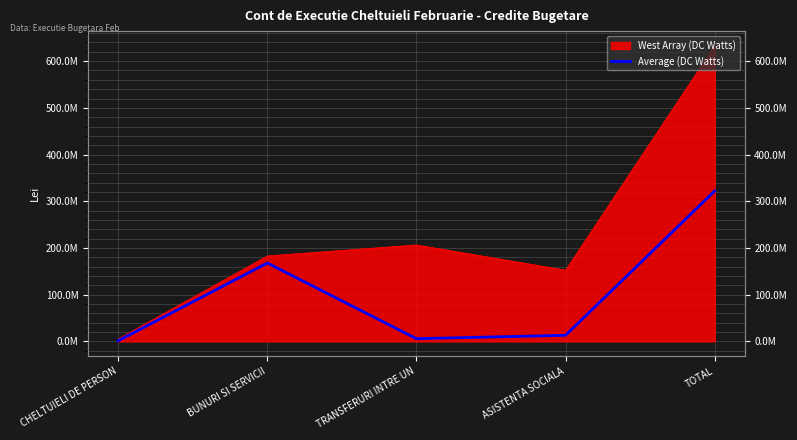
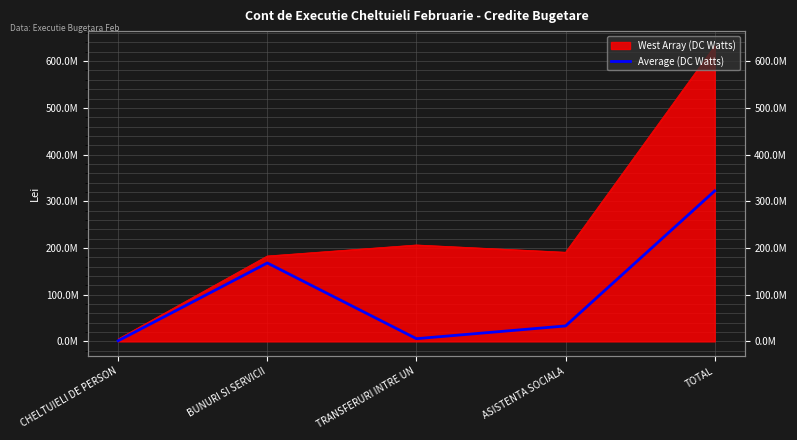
  {
    "West Array (DC Watts)": {
      "BUNURI SI SERVICII": 180000000,
      "TRANSFERURI INTRE UN": 210000000,
-     "ASISTENTA SOCIALA": 150000000
+     "ASISTENTA SOCIALA": 190000000
    },
    "Average (DC Watts)": {
      "BUNURI SI SERVICII": 170000000,
      "TRANSFERURI INTRE UN": 10000000,
-     "ASISTENTA SOCIALA": 10000000,
+     "ASISTENTA SOCIALA": 30000000,
      "TOTAL": 320000000
    }
  }
